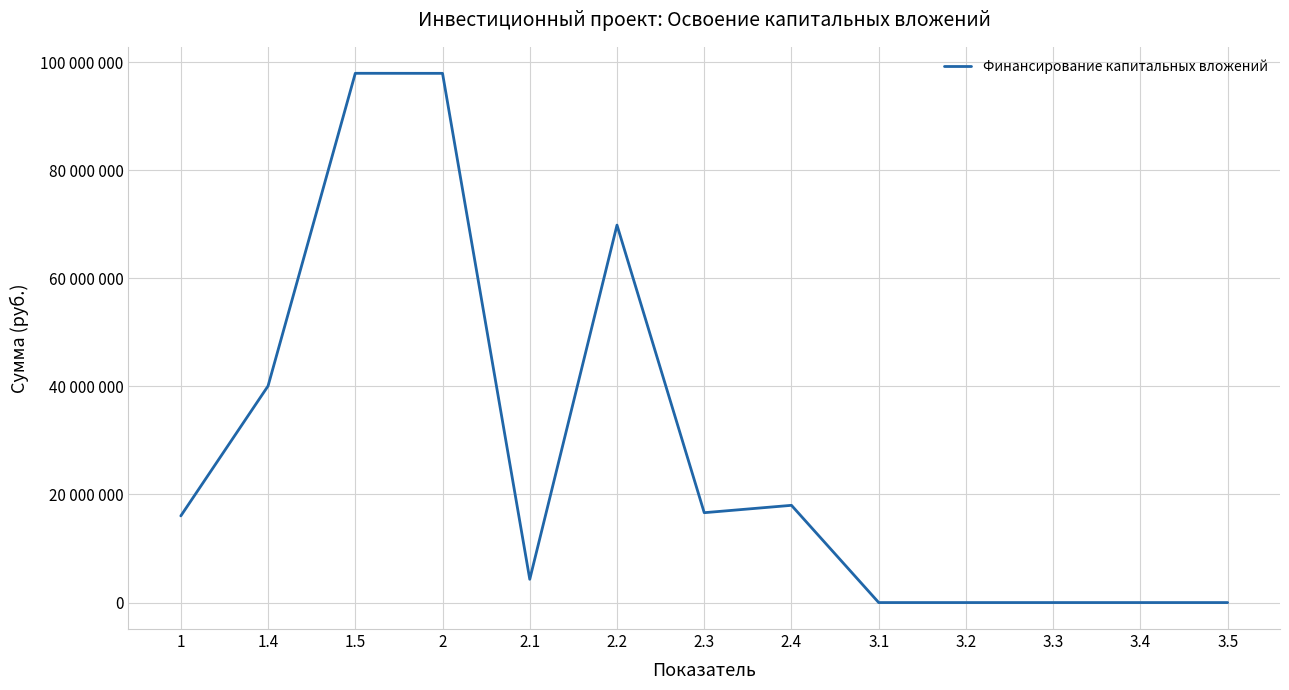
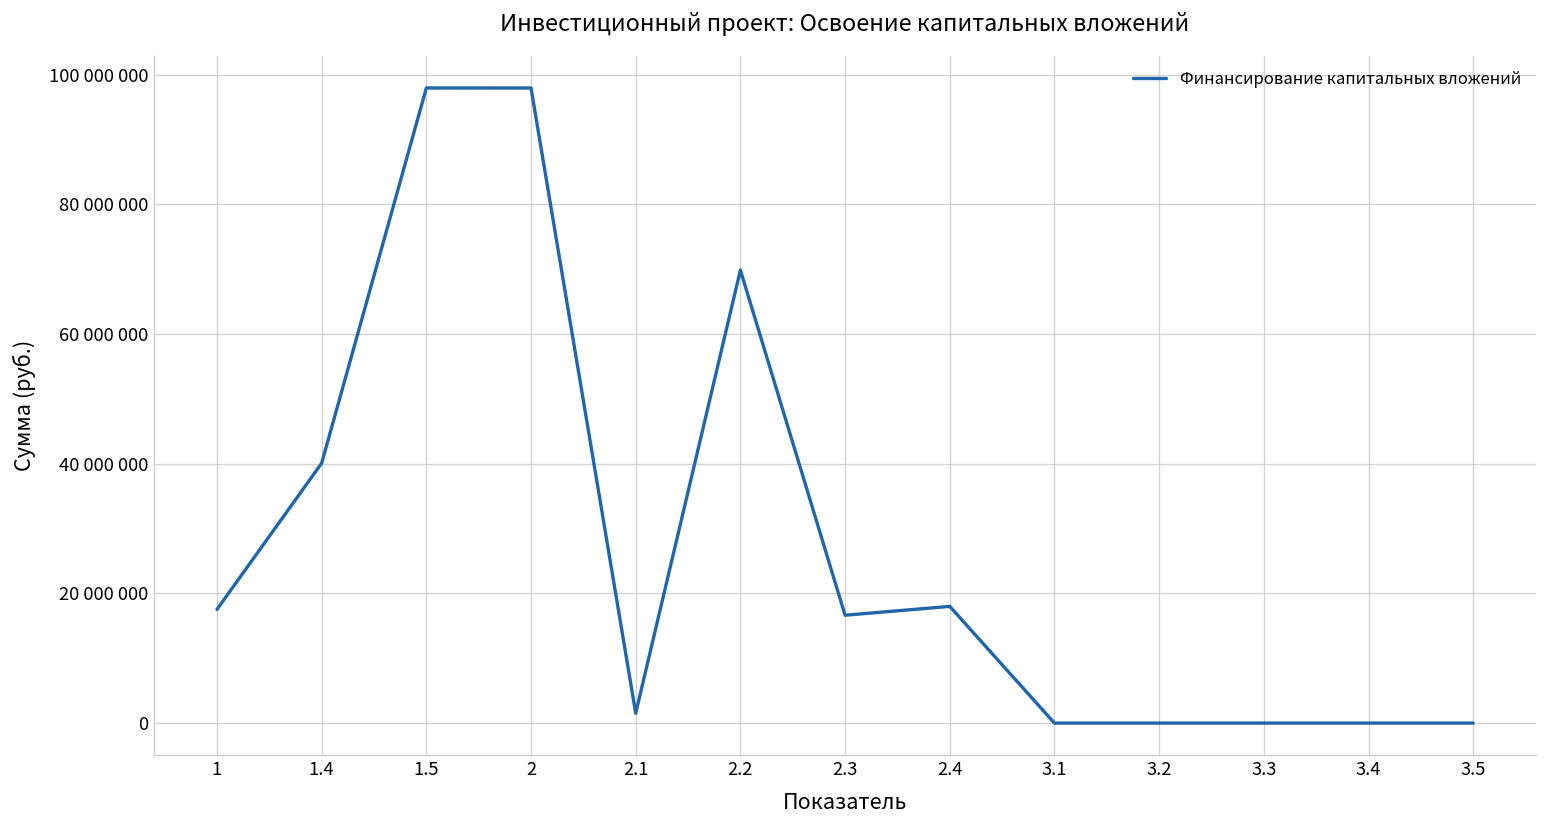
  {
-   "1": 16000000,
+   "1": 18000000,
    "1.4": 40000000,
    "1.5": 98000000,
    "2": 98000000,
-   "2.1": 4000000,
+   "2.1": 2000000,
    "2.2": 70000000,
    "2.3": 17000000,
    "2.4": 18000000,
    "3.1": 0,
    "3.2": 0,
    "3.3": 0,
    "3.4": 0,
    "3.5": 0
  }
